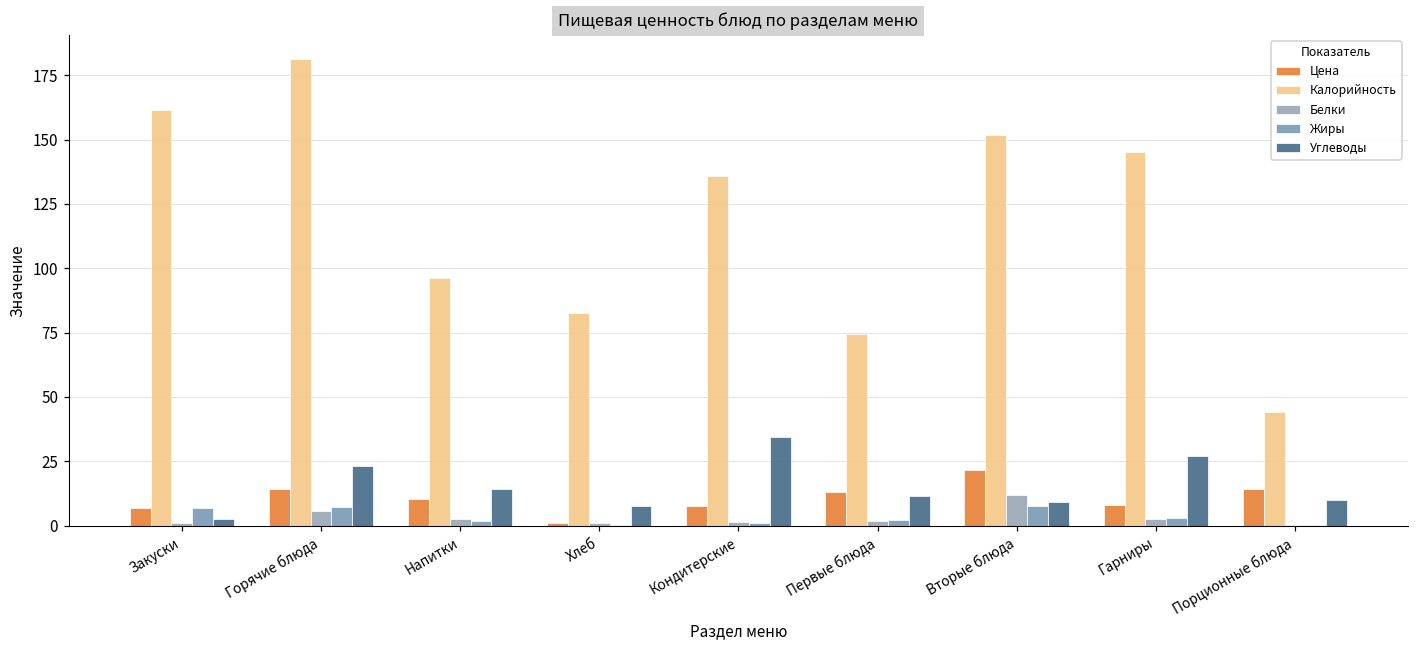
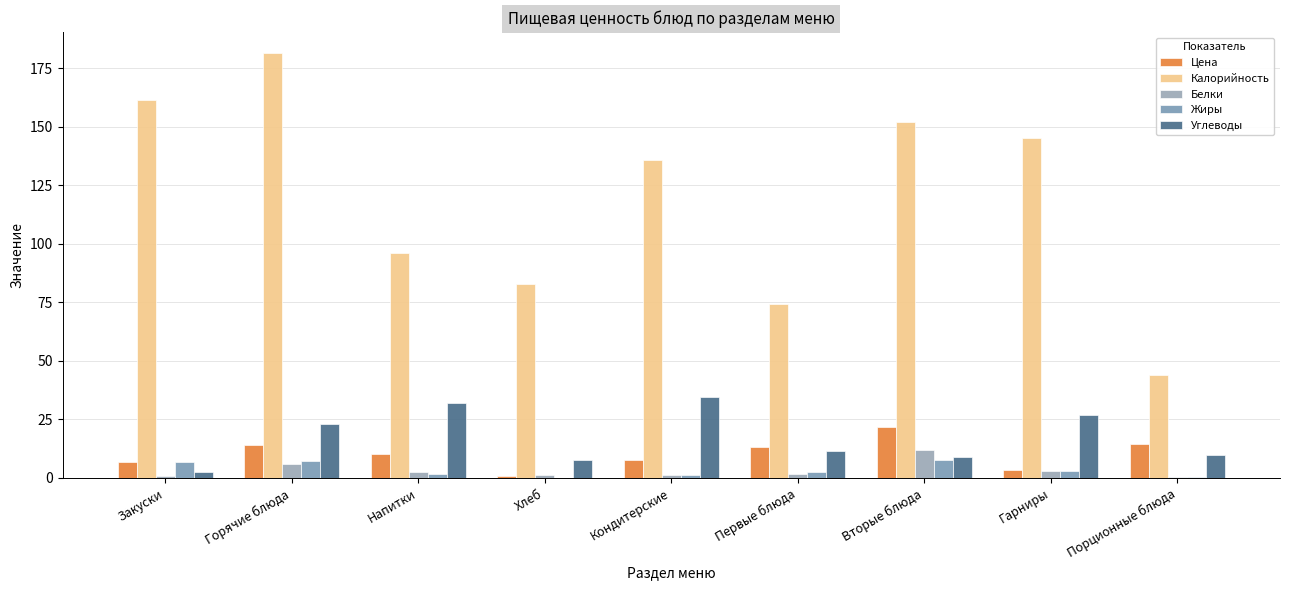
  {
    "Цена": {
      "Закуски": 7,
      "Горячие блюда": 14,
      "Напитки": 10,
      "Кондитерские": 8,
      "Первые блюда": 13,
      "Вторые блюда": 22,
-     "Гарниры": 8,
+     "Гарниры": 3,
      "Порционные блюда": 14
    },
    "Калорийность": {
      "Закуски": 162,
      "Горячие блюда": 181,
      "Напитки": 96,
      "Хлеб": 83,
      "Кондитерские": 136,
      "Первые блюда": 74,
      "Вторые блюда": 152,
      "Гарниры": 145,
      "Порционные блюда": 44
    },
    "Углеводы": {
      "Закуски": 3,
      "Горячие блюда": 23,
-     "Напитки": 14,
+     "Напитки": 32,
      "Хлеб": 8,
      "Кондитерские": 34,
      "Первые блюда": 12,
      "Вторые блюда": 9,
      "Гарниры": 27,
      "Порционные блюда": 10
    }
  }
